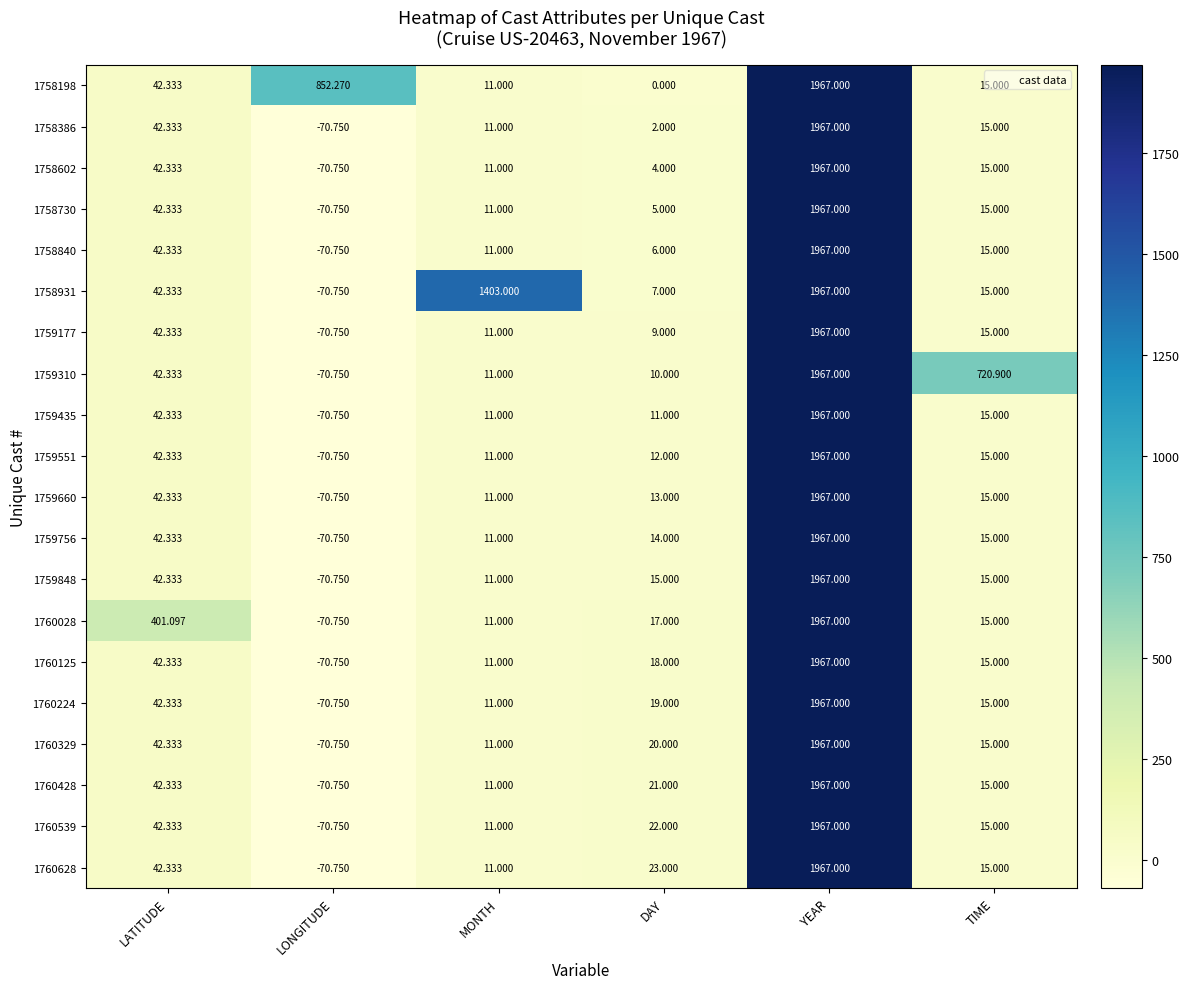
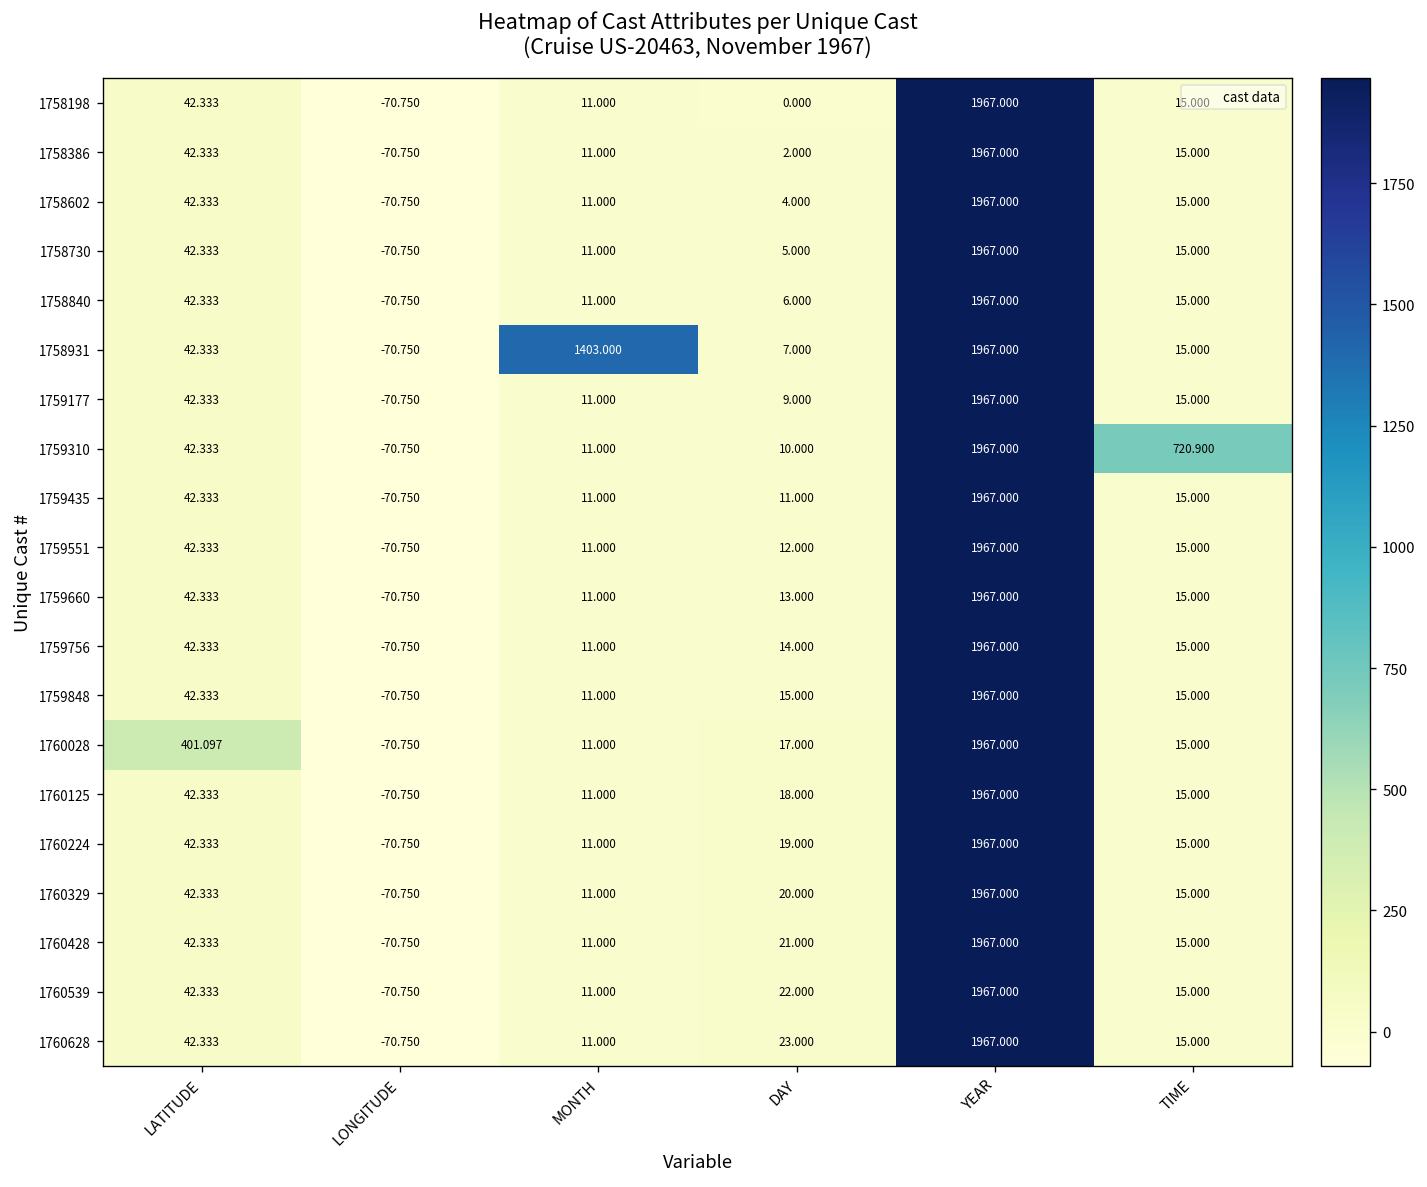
  {
    "1758198": {
      "LATITUDE": 42.333,
-     "LONGITUDE": 852.270,
+     "LONGITUDE": -70.750,
      "MONTH": 11.000,
      "DAY": 0.000,
      "YEAR": 1967.000
    },
    "1758386": {
      "LATITUDE": 42.333,
      "LONGITUDE": -70.750,
      "MONTH": 11.000,
      "DAY": 2.000,
      "YEAR": 1967.000,
      "TIME": 15.000
    },
    "1758602": {
      "LATITUDE": 42.333,
      "LONGITUDE": -70.750,
      "MONTH": 11.000,
      "DAY": 4.000,
      "YEAR": 1967.000,
      "TIME": 15.000
    },
    "1758730": {
      "LATITUDE": 42.333,
      "LONGITUDE": -70.750,
      "MONTH": 11.000,
      "DAY": 5.000,
      "YEAR": 1967.000,
      "TIME": 15.000
    },
    "1758840": {
      "LATITUDE": 42.333,
      "LONGITUDE": -70.750,
      "MONTH": 11.000,
      "DAY": 6.000,
      "YEAR": 1967.000,
      "TIME": 15.000
    },
    "1758931": {
      "LATITUDE": 42.333,
      "LONGITUDE": -70.750,
      "MONTH": 1403.000,
      "DAY": 7.000,
      "YEAR": 1967.000,
      "TIME": 15.000
    },
    "1759177": {
      "LATITUDE": 42.333,
      "LONGITUDE": -70.750,
      "MONTH": 11.000,
      "DAY": 9.000,
      "YEAR": 1967.000,
      "TIME": 15.000
    },
    "1759310": {
      "LATITUDE": 42.333,
      "LONGITUDE": -70.750,
      "MONTH": 11.000,
      "DAY": 10.000,
      "YEAR": 1967.000,
      "TIME": 720.900
    },
    "1759435": {
      "LATITUDE": 42.333,
      "LONGITUDE": -70.750,
      "MONTH": 11.000,
      "DAY": 11.000,
      "YEAR": 1967.000,
      "TIME": 15.000
    },
    "1759551": {
      "LATITUDE": 42.333,
      "LONGITUDE": -70.750,
      "MONTH": 11.000,
      "DAY": 12.000,
      "YEAR": 1967.000,
      "TIME": 15.000
    },
    "1759660": {
      "LATITUDE": 42.333,
      "LONGITUDE": -70.750,
      "MONTH": 11.000,
      "DAY": 13.000,
      "YEAR": 1967.000,
      "TIME": 15.000
    },
    "1759756": {
      "LATITUDE": 42.333,
      "LONGITUDE": -70.750,
      "MONTH": 11.000,
      "DAY": 14.000,
      "YEAR": 1967.000,
      "TIME": 15.000
    },
    "1759848": {
      "LATITUDE": 42.333,
      "LONGITUDE": -70.750,
      "MONTH": 11.000,
      "DAY": 15.000,
      "YEAR": 1967.000,
      "TIME": 15.000
    },
    "1760028": {
      "LATITUDE": 401.097,
      "LONGITUDE": -70.750,
      "MONTH": 11.000,
      "DAY": 17.000,
      "YEAR": 1967.000,
      "TIME": 15.000
    },
    "1760125": {
      "LATITUDE": 42.333,
      "LONGITUDE": -70.750,
      "MONTH": 11.000,
      "DAY": 18.000,
      "YEAR": 1967.000,
      "TIME": 15.000
    },
    "1760224": {
      "LATITUDE": 42.333,
      "LONGITUDE": -70.750,
      "MONTH": 11.000,
      "DAY": 19.000,
      "YEAR": 1967.000,
      "TIME": 15.000
    },
    "1760329": {
      "LATITUDE": 42.333,
      "LONGITUDE": -70.750,
      "MONTH": 11.000,
      "DAY": 20.000,
      "YEAR": 1967.000,
      "TIME": 15.000
    },
    "1760428": {
      "LATITUDE": 42.333,
      "LONGITUDE": -70.750,
      "MONTH": 11.000,
      "DAY": 21.000,
      "YEAR": 1967.000,
      "TIME": 15.000
    },
    "1760539": {
      "LATITUDE": 42.333,
      "LONGITUDE": -70.750,
      "MONTH": 11.000,
      "DAY": 22.000,
      "YEAR": 1967.000,
      "TIME": 15.000
    },
    "1760628": {
      "LATITUDE": 42.333,
      "LONGITUDE": -70.750,
      "MONTH": 11.000,
      "DAY": 23.000,
      "YEAR": 1967.000,
      "TIME": 15.000
    }
  }
